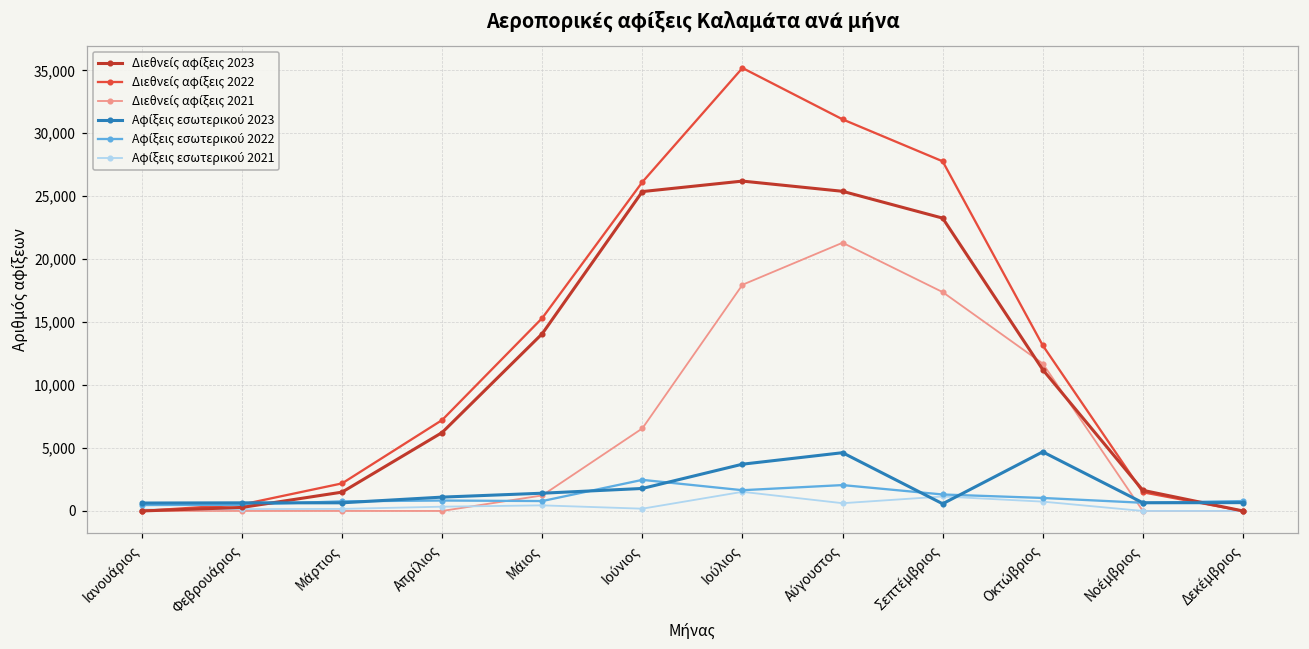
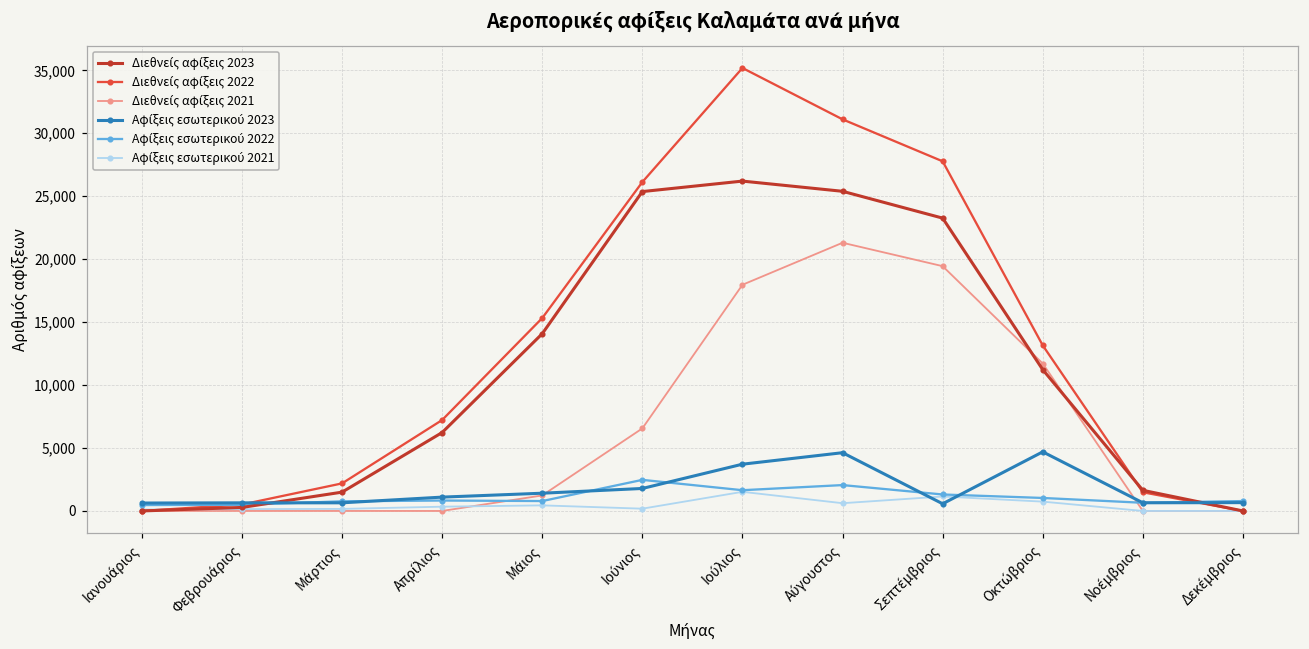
  {
    "Διεθνείς αφίξεις 2021": {
      "Απρίλιος": "0",
      "Ιούνιος": "6,600",
      "Ιούλιος": "18,000",
      "Αύγουστος": "21,300",
-     "Σεπτέμβριος": "17,400",
+     "Σεπτέμβριος": "19,400",
      "Οκτώβριος": "11,700"
    },
    "Αφίξεις εσωτερικού 2023": {
      "Απρίλιος": "1,100",
      "Ιούνιος": "1,800",
      "Ιούλιος": "3,700",
      "Αύγουστος": "4,600",
      "Σεπτέμβριος": "600",
      "Οκτώβριος": "4,700"
    },
    "Αφίξεις εσωτερικού 2022": {
      "Απρίλιος": "800",
      "Μάιος": "800",
      "Ιούνιος": "2,500",
      "Αύγουστος": "2,100",
      "Οκτώβριος": "1,000"
    },
    "Αφίξεις εσωτερικού 2021": {
      "Απρίλιος": "300",
      "Μάιος": "400",
      "Ιούνιος": "200",
      "Αύγουστος": "600",
      "Οκτώβριος": "700"
    }
  }
